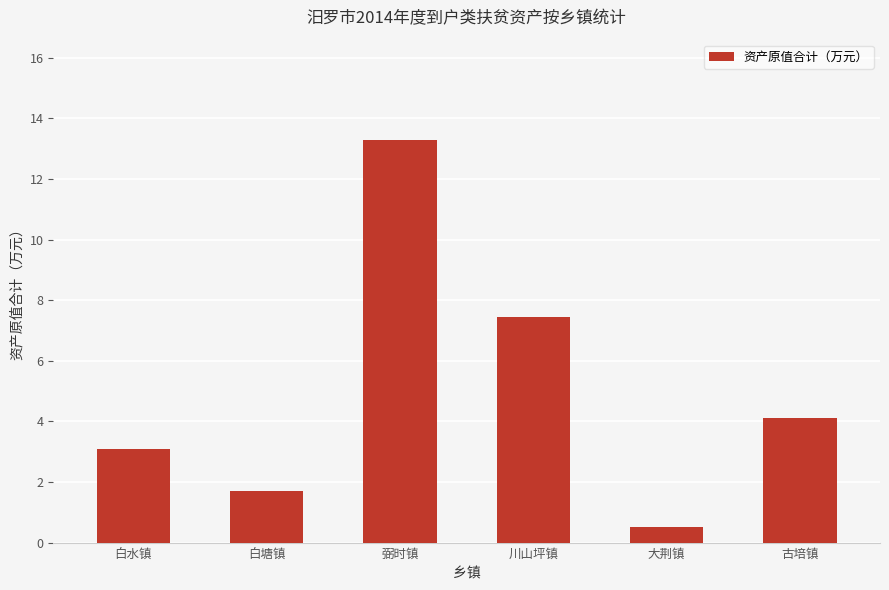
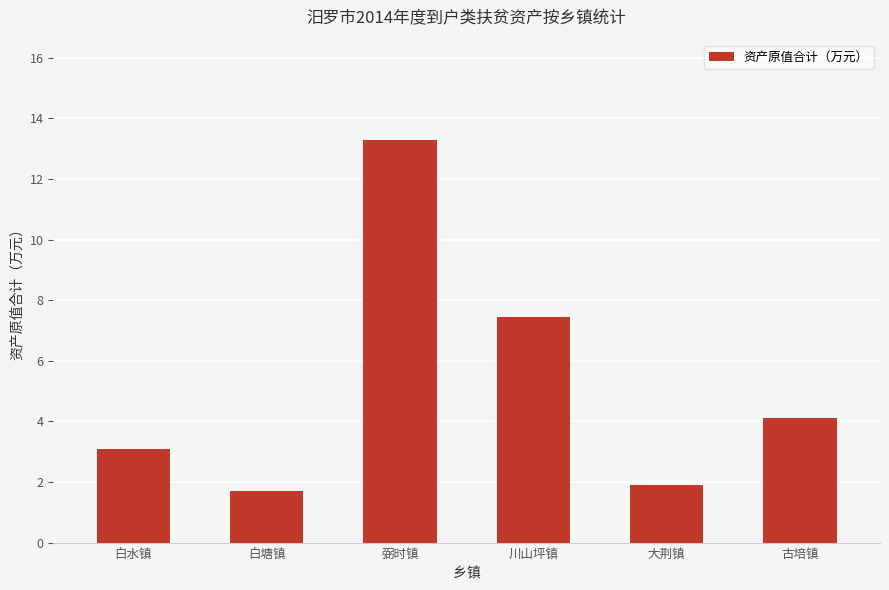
  {
    "白水镇": 3.1,
    "白塘镇": 1.7,
    "弼时镇": 13.3,
    "川山坪镇": 7.5,
-   "大荆镇": 0.5,
+   "大荆镇": 1.9,
    "古培镇": 4.1
  }
